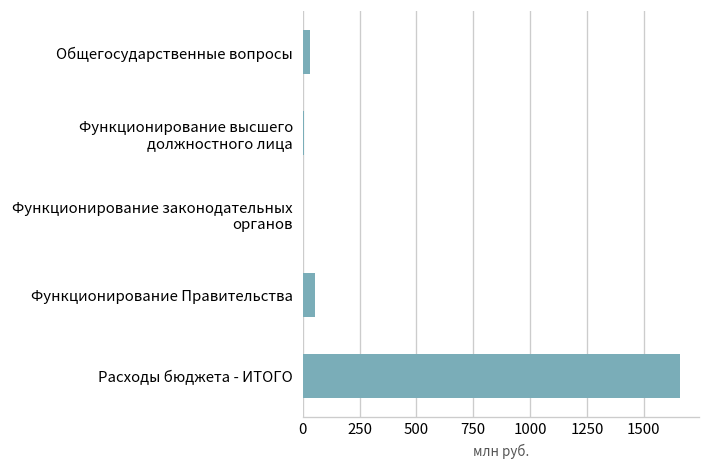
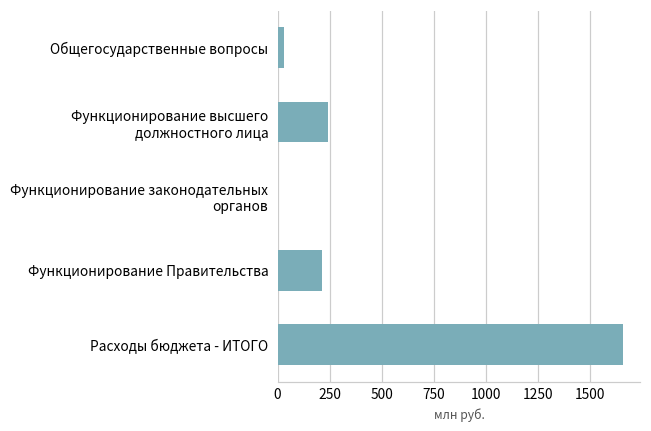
  {
    "Общегосударственные вопросы": 30,
-   "Функционирование высшего должностного лица": 10,
-   "Функционирование Правительства": 50,
+   "Функционирование высшего должностного лица": 240,
+   "Функционирование Правительства": 210,
    "Расходы бюджета - ИТОГО": 1660
  }
